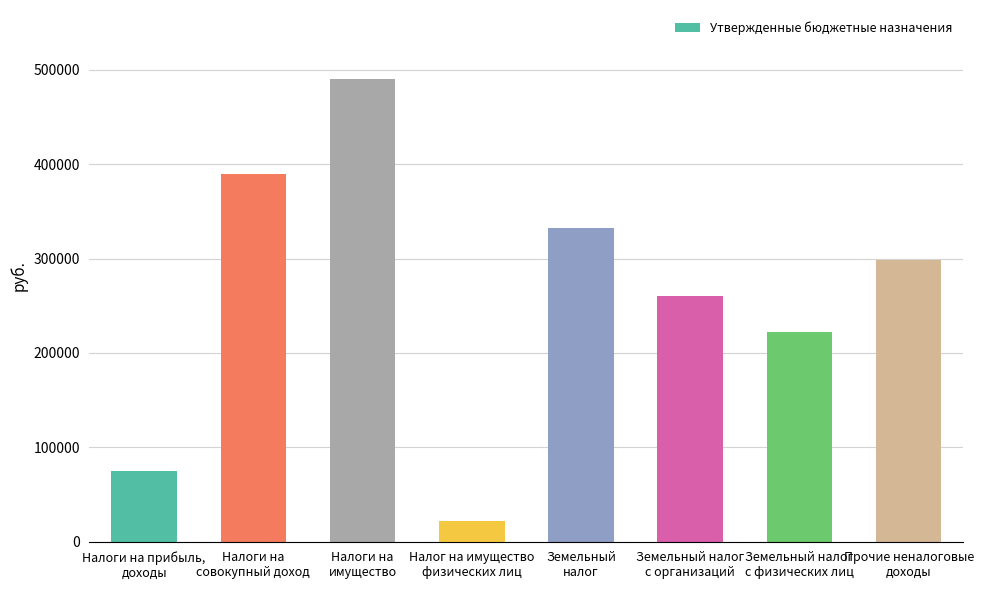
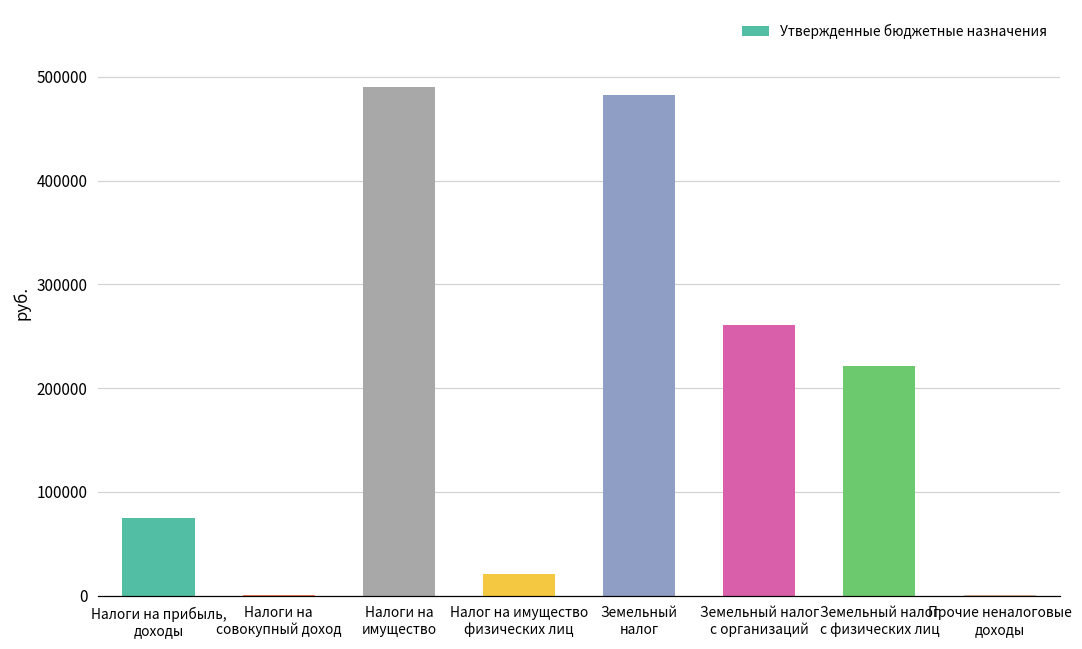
  {
    "Налоги на прибыль, доходы": 70000,
-   "Налоги на совокупный доход": 390000,
+   "Налоги на совокупный доход": 0,
    "Налоги на имущество": 490000,
    "Налог на имущество физических лиц": 20000,
-   "Земельный налог": 330000,
+   "Земельный налог": 480000,
    "Земельный налог с организаций": 260000,
    "Земельный налог с физических лиц": 220000,
-   "Прочие неналоговые доходы": 300000
+   "Прочие неналоговые доходы": 0
  }
